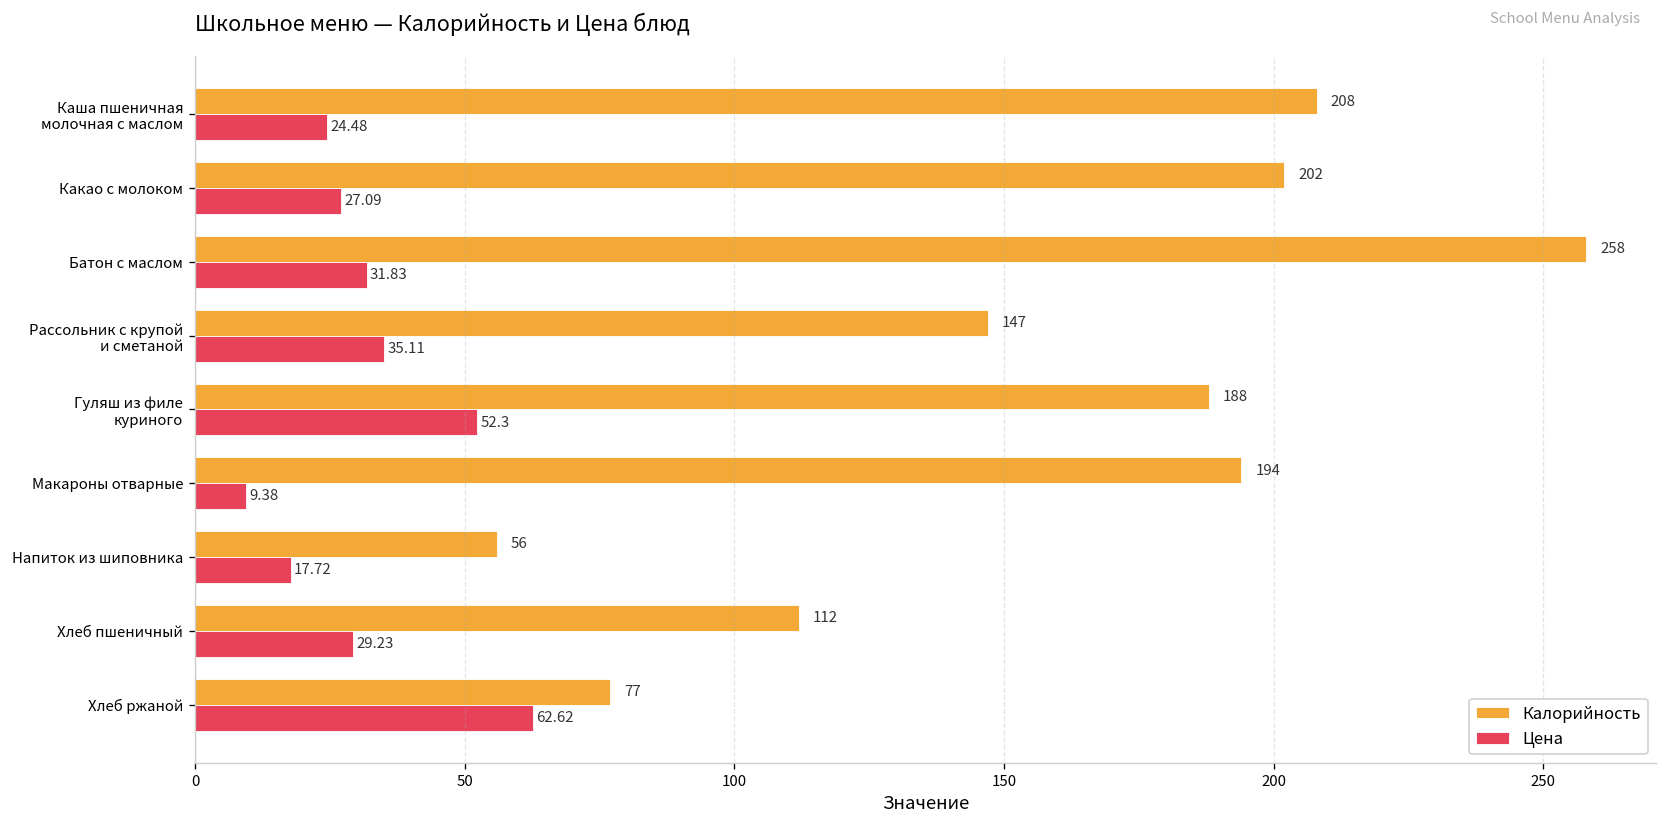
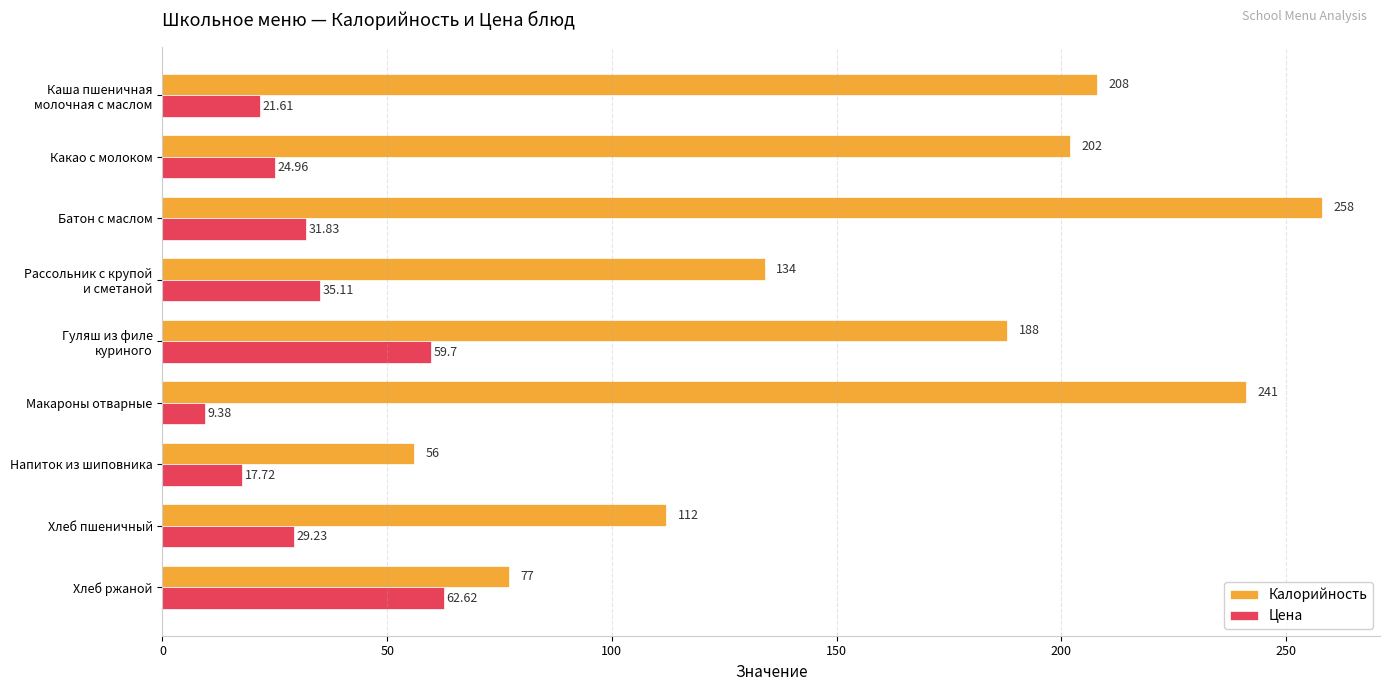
  {
    "Калорийность": {
      "Каша пшеничная молочная с маслом": 208,
      "Какао с молоком": 202,
      "Батон с маслом": 258,
-     "Рассольник с крупой и сметаной": 147,
+     "Рассольник с крупой и сметаной": 134,
      "Гуляш из филе куриного": 188,
-     "Макароны отварные": 194,
+     "Макароны отварные": 241,
      "Напиток из шиповника": 56,
      "Хлеб пшеничный": 112,
      "Хлеб ржаной": 77
    },
    "Цена": {
-     "Каша пшеничная молочная с маслом": 24.48,
-     "Какао с молоком": 27.09,
+     "Каша пшеничная молочная с маслом": 21.61,
+     "Какао с молоком": 24.96,
      "Батон с маслом": 31.83,
      "Рассольник с крупой и сметаной": 35.11,
-     "Гуляш из филе куриного": 52.3,
+     "Гуляш из филе куриного": 59.7,
      "Макароны отварные": 9.38,
      "Напиток из шиповника": 17.72,
      "Хлеб пшеничный": 29.23,
      "Хлеб ржаной": 62.62
    }
  }
